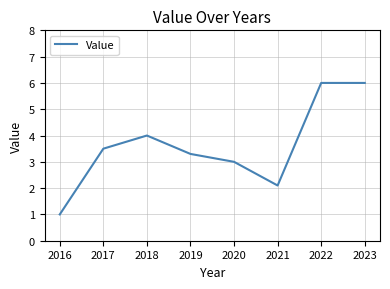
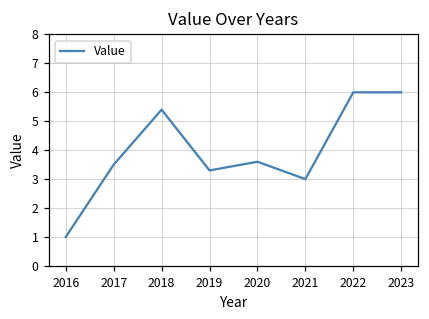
  {
    "2016": 1.0,
    "2017": 3.5,
-   "2018": 4.0,
+   "2018": 5.4,
    "2019": 3.3,
-   "2020": 3.0,
-   "2021": 2.1,
+   "2020": 3.6,
+   "2021": 3.0,
    "2022": 6.0,
    "2023": 6.0
  }
